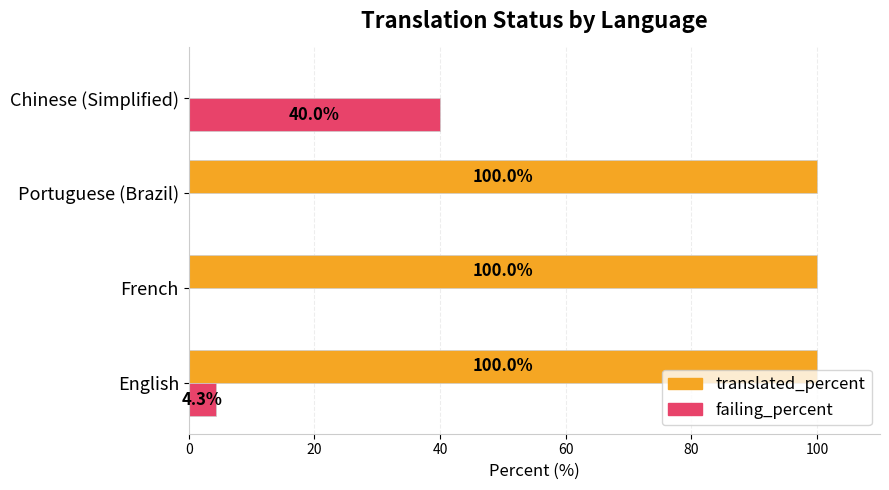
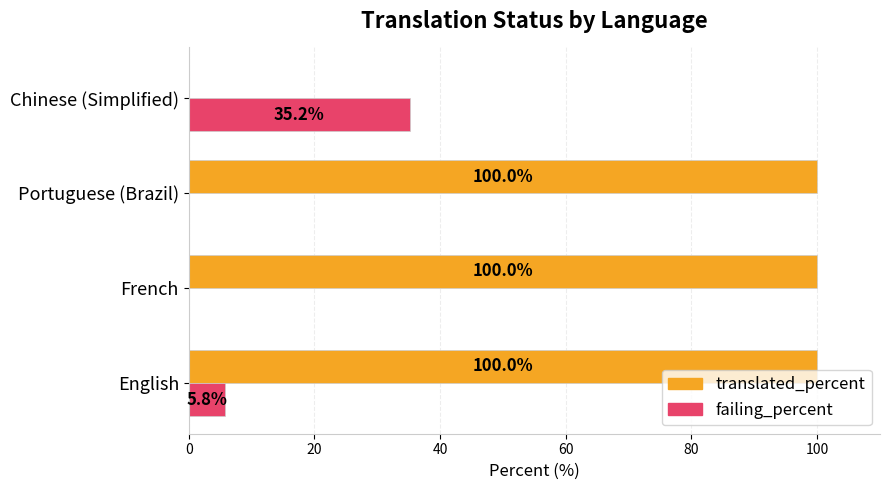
  {
    "translated_percent": {
      "Portuguese (Brazil)": "100.0%",
      "French": "100.0%",
      "English": "100.0%"
    },
    "failing_percent": {
-     "Chinese (Simplified)": "40.0%",
-     "English": "4.3%"
+     "Chinese (Simplified)": "35.2%",
+     "English": "5.8%"
    }
  }
